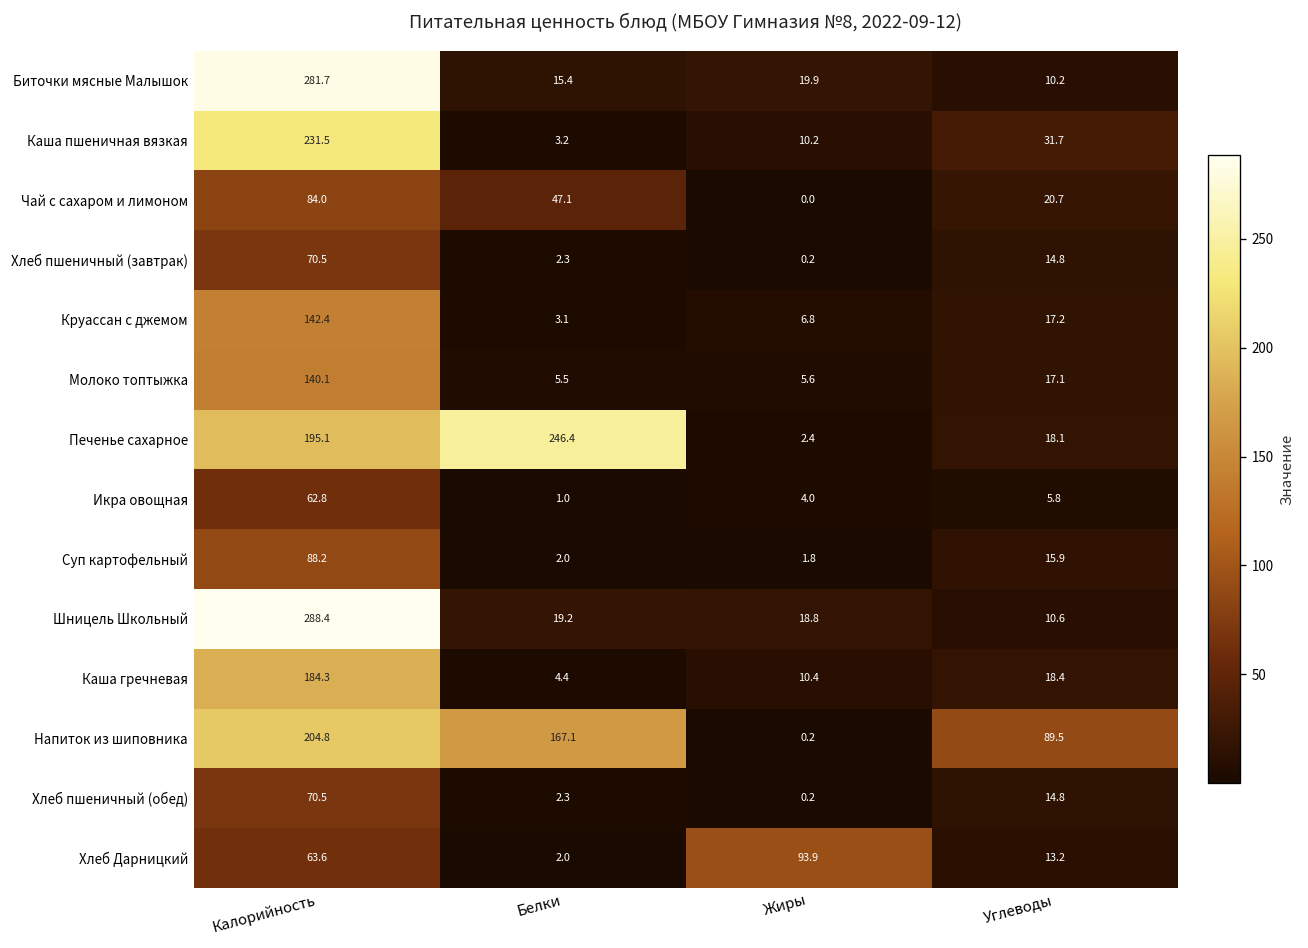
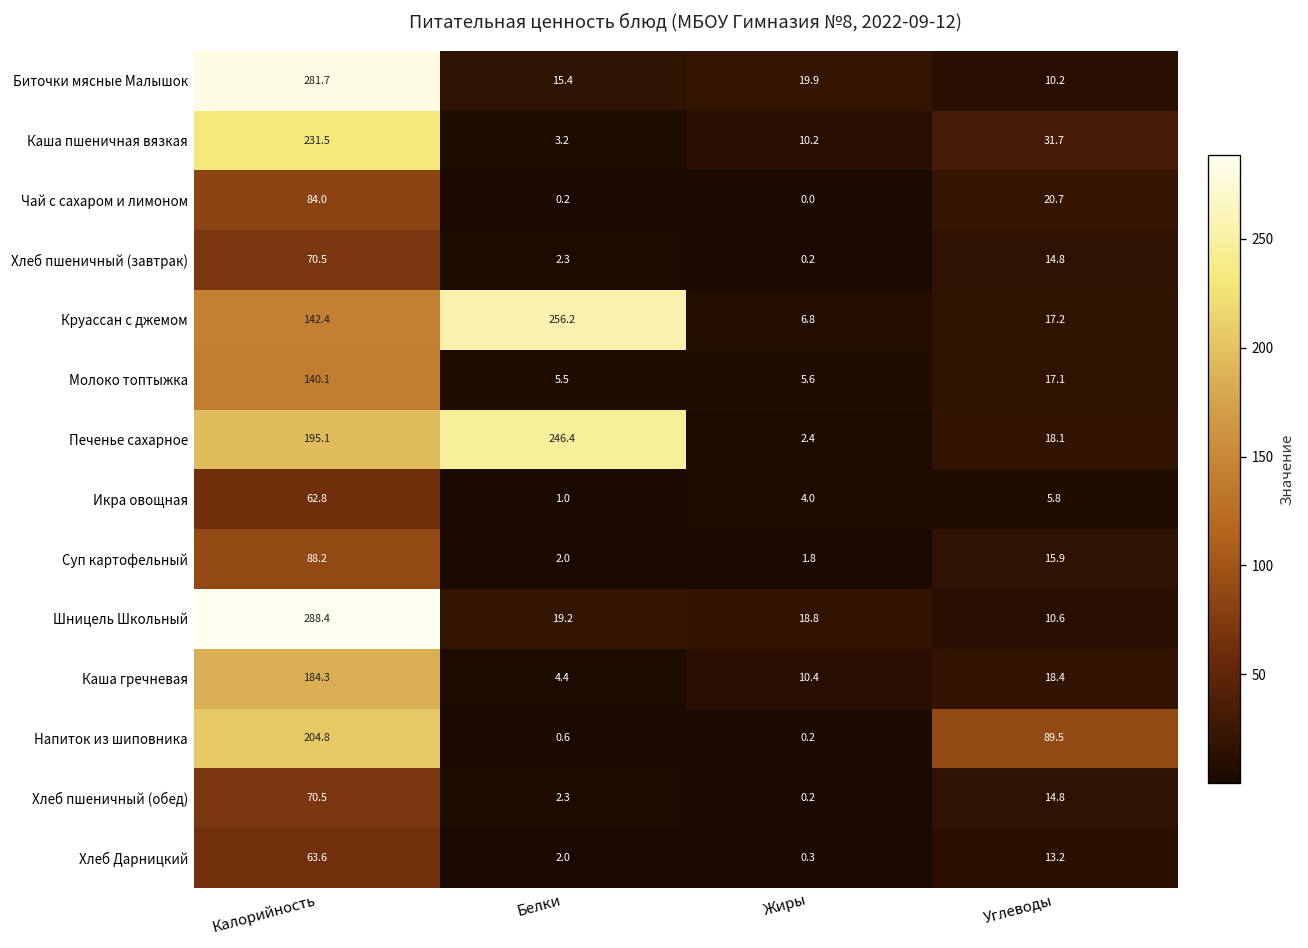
  {
    "Биточки мясные Малышок": {
      "Калорийность": 281.7,
      "Белки": 15.4,
      "Жиры": 19.9,
      "Углеводы": 10.2
    },
    "Каша пшеничная вязкая": {
      "Калорийность": 231.5,
      "Белки": 3.2,
      "Жиры": 10.2,
      "Углеводы": 31.7
    },
    "Чай с сахаром и лимоном": {
      "Калорийность": 84.0,
-     "Белки": 47.1,
+     "Белки": 0.2,
      "Жиры": 0.0,
      "Углеводы": 20.7
    },
    "Хлеб пшеничный (завтрак)": {
      "Калорийность": 70.5,
      "Белки": 2.3,
      "Жиры": 0.2,
      "Углеводы": 14.8
    },
    "Круассан с джемом": {
      "Калорийность": 142.4,
-     "Белки": 3.1,
+     "Белки": 256.2,
      "Жиры": 6.8,
      "Углеводы": 17.2
    },
    "Молоко топтыжка": {
      "Калорийность": 140.1,
      "Белки": 5.5,
      "Жиры": 5.6,
      "Углеводы": 17.1
    },
    "Печенье сахарное": {
      "Калорийность": 195.1,
      "Белки": 246.4,
      "Жиры": 2.4,
      "Углеводы": 18.1
    },
    "Икра овощная": {
      "Калорийность": 62.8,
      "Белки": 1.0,
      "Жиры": 4.0,
      "Углеводы": 5.8
    },
    "Суп картофельный": {
      "Калорийность": 88.2,
      "Белки": 2.0,
      "Жиры": 1.8,
      "Углеводы": 15.9
    },
    "Шницель Школьный": {
      "Калорийность": 288.4,
      "Белки": 19.2,
      "Жиры": 18.8,
      "Углеводы": 10.6
    },
    "Каша гречневая": {
      "Калорийность": 184.3,
      "Белки": 4.4,
      "Жиры": 10.4,
      "Углеводы": 18.4
    },
    "Напиток из шиповника": {
      "Калорийность": 204.8,
-     "Белки": 167.1,
+     "Белки": 0.6,
      "Жиры": 0.2,
      "Углеводы": 89.5
    },
    "Хлеб пшеничный (обед)": {
      "Калорийность": 70.5,
      "Белки": 2.3,
      "Жиры": 0.2,
      "Углеводы": 14.8
    },
    "Хлеб Дарницкий": {
      "Калорийность": 63.6,
      "Белки": 2.0,
-     "Жиры": 93.9,
+     "Жиры": 0.3,
      "Углеводы": 13.2
    }
  }
